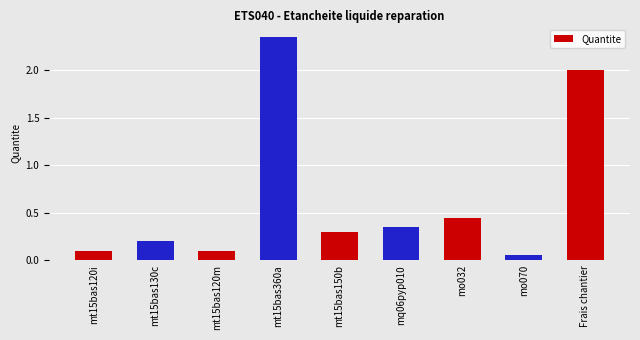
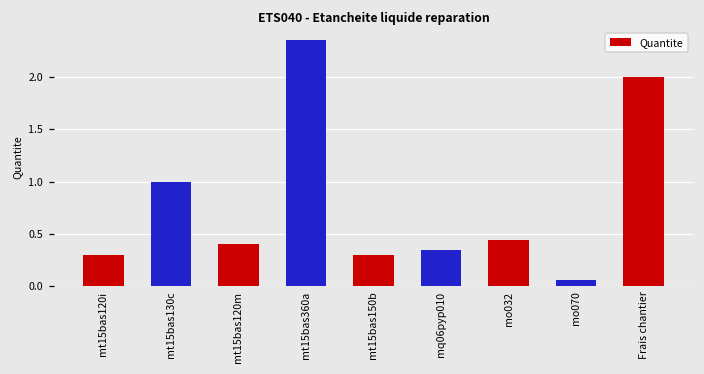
  {
-   "mt15bas120i": 0.1,
-   "mt15bas130c": 0.2,
-   "mt15bas120m": 0.1,
+   "mt15bas120i": 0.3,
+   "mt15bas130c": 1.0,
+   "mt15bas120m": 0.4,
    "mt15bas360a": 2.4,
    "mt15bas150b": 0.3,
    "mq06pyp010": 0.4,
    "mo032": 0.4,
    "mo070": 0.1,
    "Frais chantier": 2.0
  }
